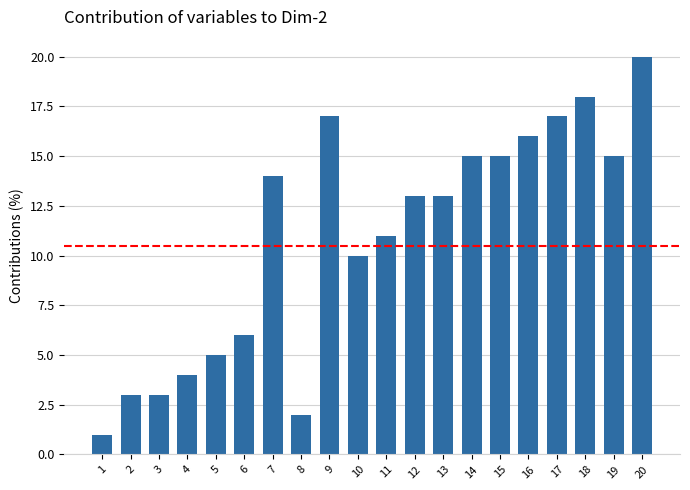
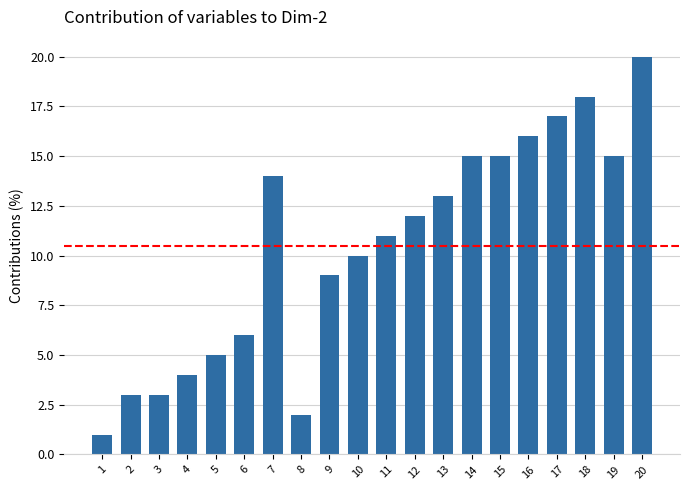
  {
    "1": 1,
    "2": 3,
    "3": 3,
    "4": 4,
    "5": 5,
    "6": 6,
    "7": 14,
    "8": 2,
-   "9": 17,
+   "9": 9,
    "10": 10,
    "11": 11,
-   "12": 13,
+   "12": 12,
    "13": 13,
    "14": 15,
    "15": 15,
    "16": 16,
    "17": 17,
    "18": 18,
    "19": 15,
    "20": 20
  }
